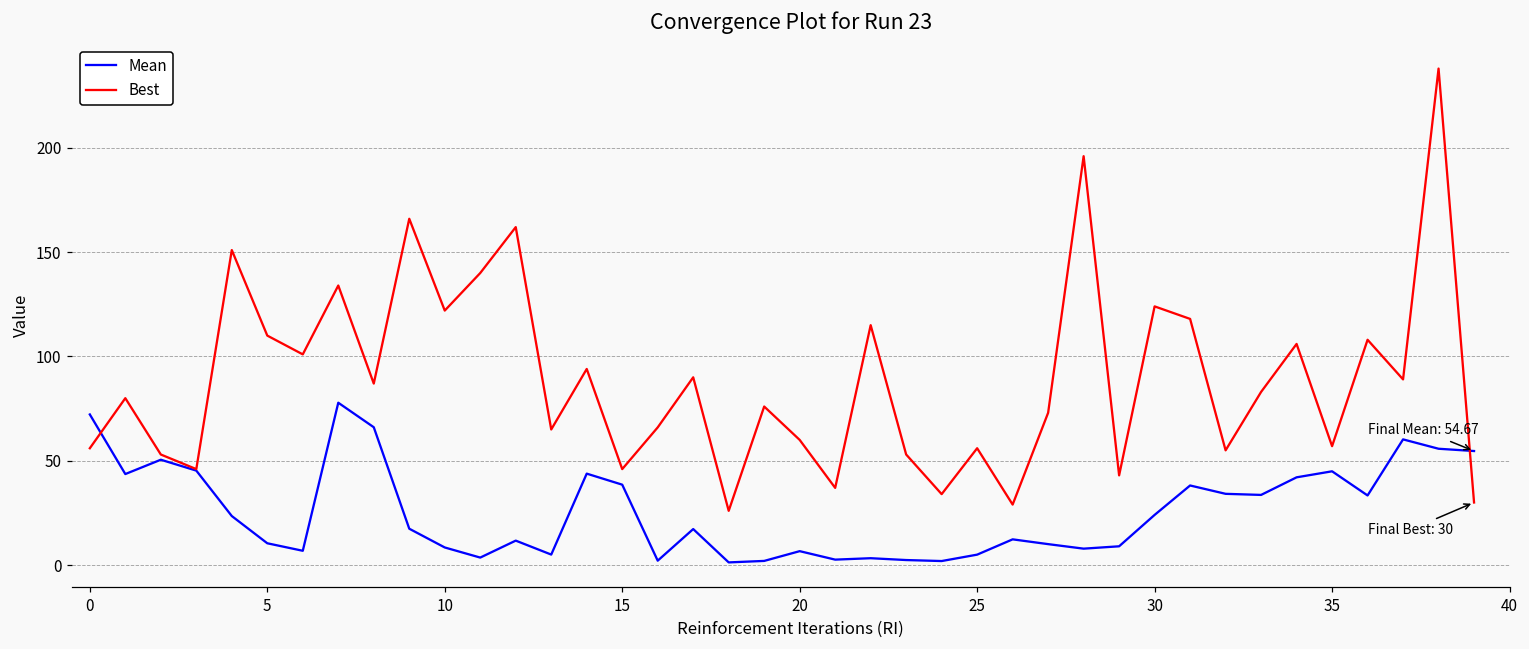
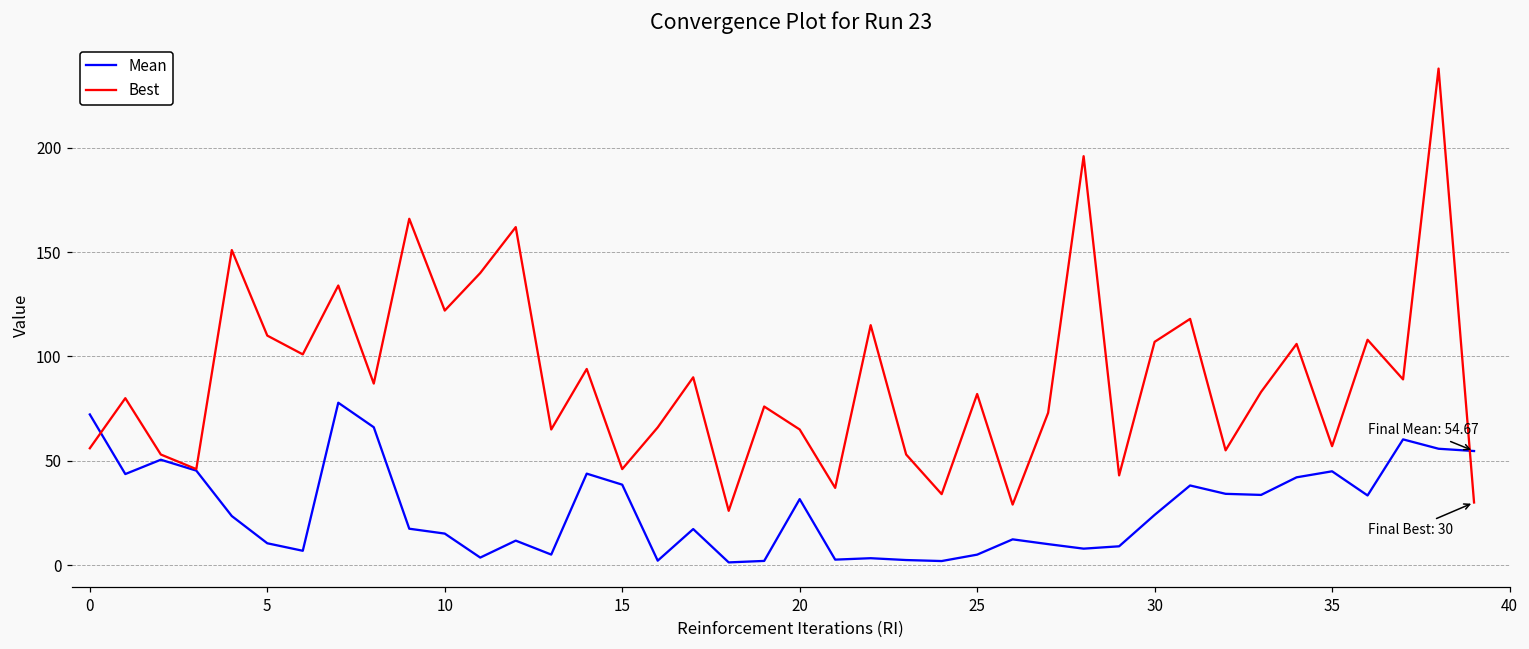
  {
    "Mean": {
      "0": 72,
      "5": 10,
-     "10": 8,
+     "10": 15,
      "15": 39,
-     "20": 7,
+     "20": 32,
      "25": 5,
      "30": 24,
      "35": 45
    },
    "Best": {
      "0": 56,
      "5": 110,
      "10": 122,
      "15": 46,
-     "20": 60,
-     "25": 56,
-     "30": 124,
+     "20": 65,
+     "25": 82,
+     "30": 107,
      "35": 57
    }
  }
